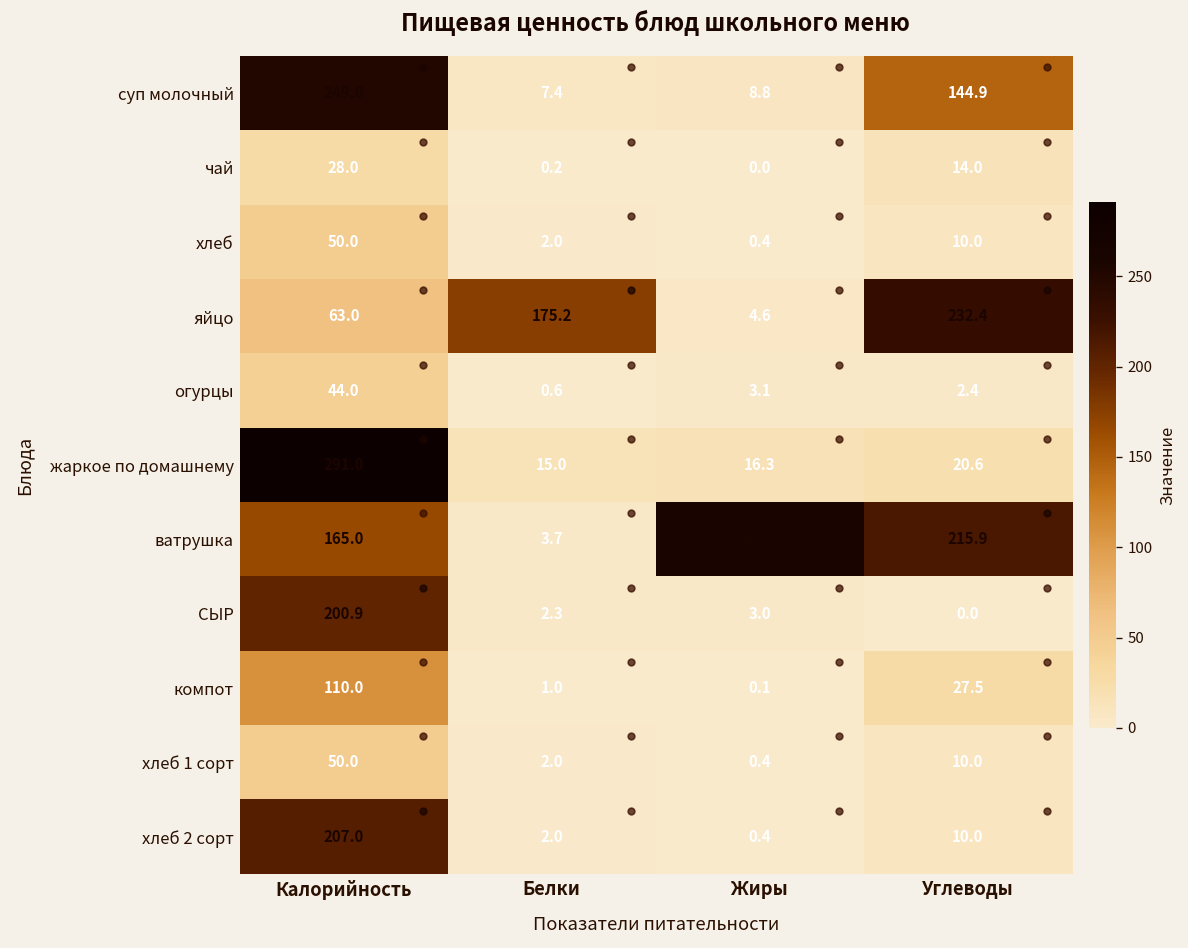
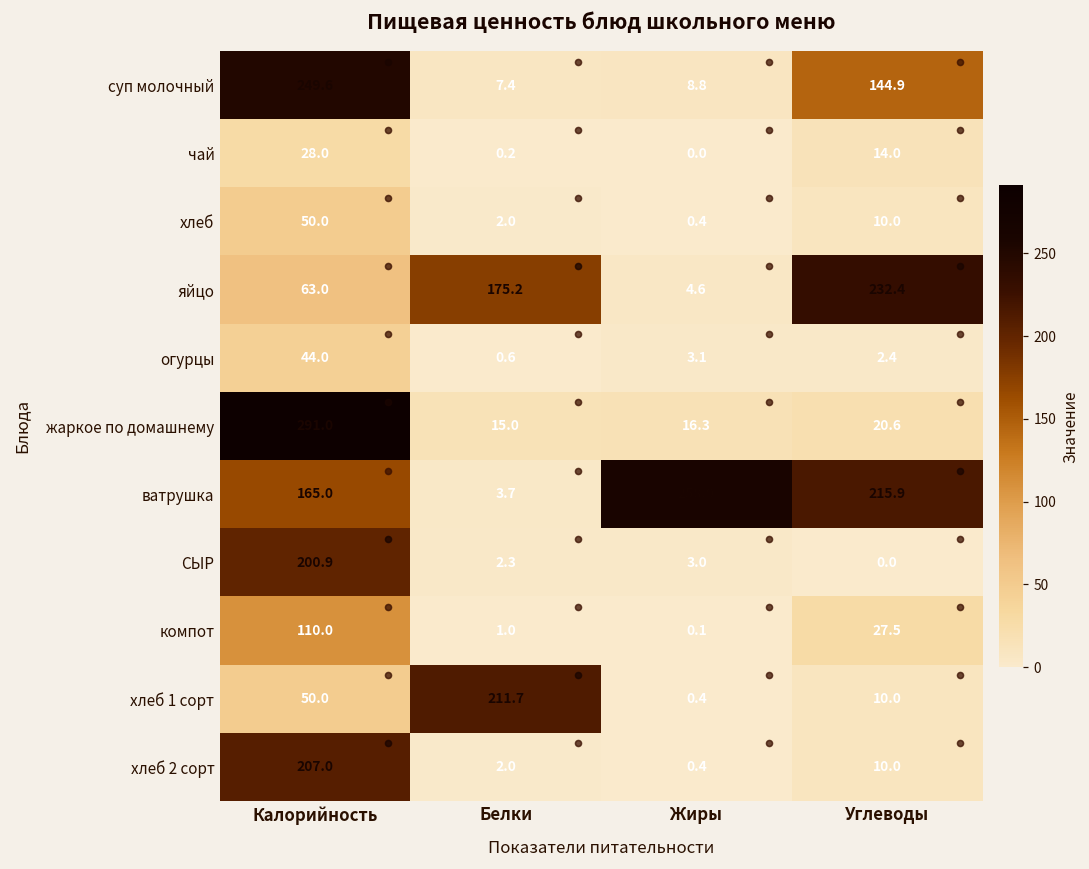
  {
    "суп молочный": {
      "Белки": 7.4,
      "Жиры": 8.8,
      "Углеводы": 144.9
    },
    "чай": {
      "Калорийность": 28.0,
      "Белки": 0.2,
      "Жиры": 0.0,
      "Углеводы": 14.0
    },
    "хлеб": {
      "Калорийность": 50.0,
      "Белки": 2.0,
      "Жиры": 0.4,
      "Углеводы": 10.0
    },
    "яйцо": {
      "Калорийность": 63.0,
      "Белки": 175.2,
      "Жиры": 4.6
    },
    "огурцы": {
      "Калорийность": 44.0,
      "Белки": 0.6,
      "Жиры": 3.1,
      "Углеводы": 2.4
    },
    "жаркое по домашнему": {
      "Белки": 15.0,
      "Жиры": 16.3,
      "Углеводы": 20.6
    },
    "ватрушка": {
      "Калорийность": 165.0,
      "Белки": 3.7,
      "Углеводы": 215.9
    },
    "СЫР": {
      "Калорийность": 200.9,
      "Белки": 2.3,
      "Жиры": 3.0,
      "Углеводы": 0.0
    },
    "компот": {
      "Калорийность": 110.0,
      "Белки": 1.0,
      "Жиры": 0.1,
      "Углеводы": 27.5
    },
    "хлеб 1 сорт": {
      "Калорийность": 50.0,
-     "Белки": 2.0,
+     "Белки": 211.7,
      "Жиры": 0.4,
      "Углеводы": 10.0
    },
    "хлеб 2 сорт": {
      "Калорийность": 207.0,
      "Белки": 2.0,
      "Жиры": 0.4,
      "Углеводы": 10.0
    }
  }
